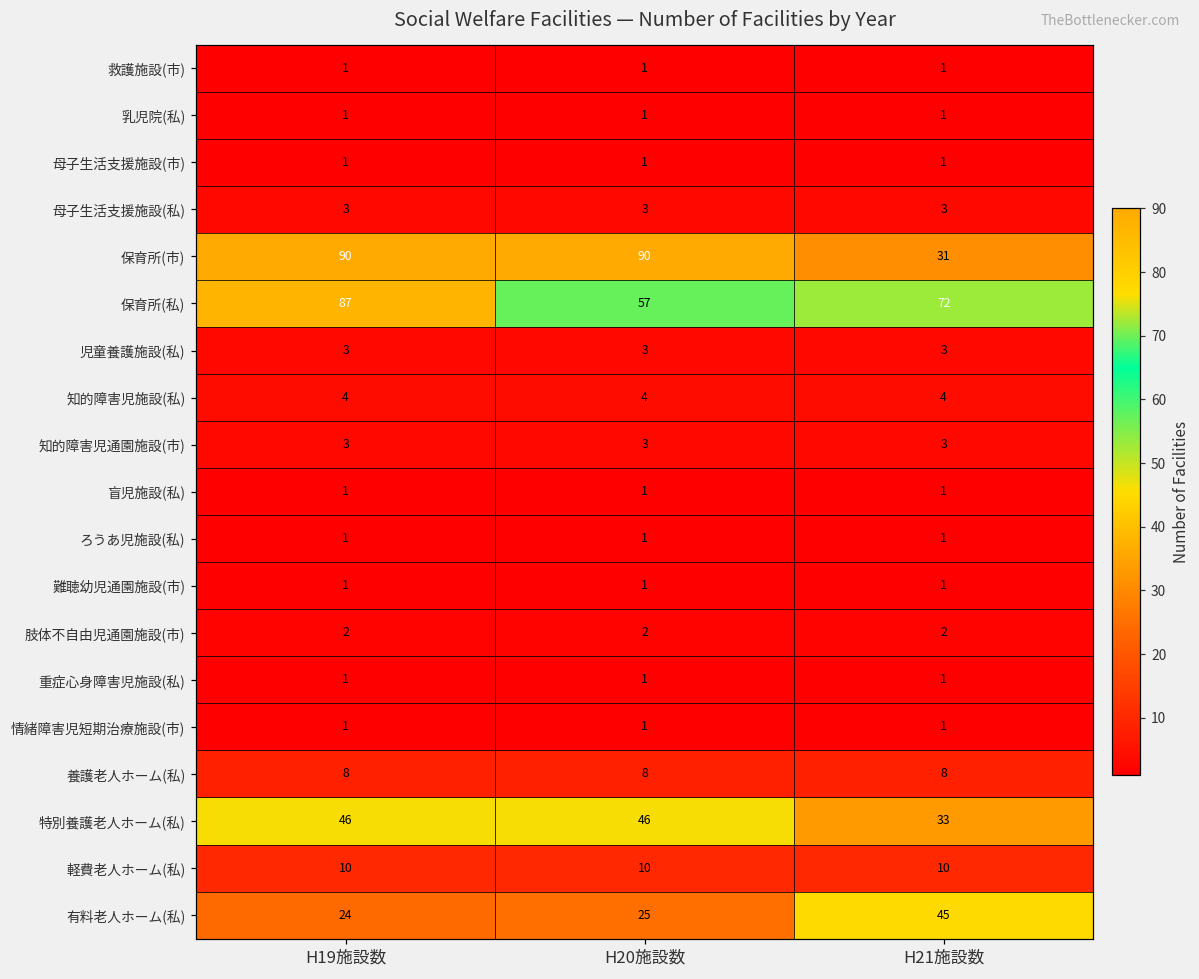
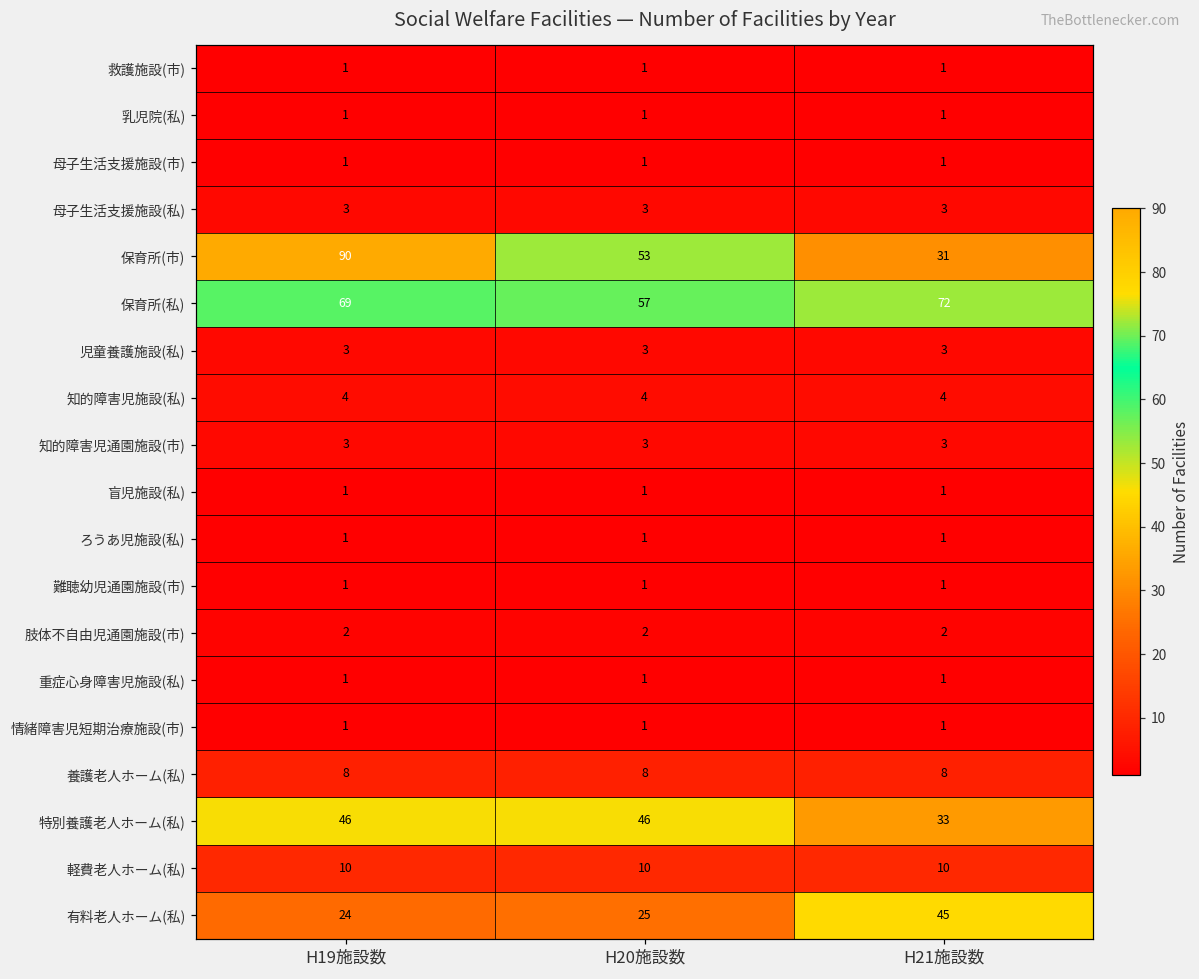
  {
    "救護施設(市)": {
      "H19施設数": 1,
      "H20施設数": 1,
      "H21施設数": 1
    },
    "乳児院(私)": {
      "H19施設数": 1,
      "H20施設数": 1,
      "H21施設数": 1
    },
    "母子生活支援施設(市)": {
      "H19施設数": 1,
      "H20施設数": 1,
      "H21施設数": 1
    },
    "母子生活支援施設(私)": {
      "H19施設数": 3,
      "H20施設数": 3,
      "H21施設数": 3
    },
    "保育所(市)": {
      "H19施設数": 90,
-     "H20施設数": 90,
+     "H20施設数": 53,
      "H21施設数": 31
    },
    "保育所(私)": {
-     "H19施設数": 87,
+     "H19施設数": 69,
      "H20施設数": 57,
      "H21施設数": 72
    },
    "児童養護施設(私)": {
      "H19施設数": 3,
      "H20施設数": 3,
      "H21施設数": 3
    },
    "知的障害児施設(私)": {
      "H19施設数": 4,
      "H20施設数": 4,
      "H21施設数": 4
    },
    "知的障害児通園施設(市)": {
      "H19施設数": 3,
      "H20施設数": 3,
      "H21施設数": 3
    },
    "盲児施設(私)": {
      "H19施設数": 1,
      "H20施設数": 1,
      "H21施設数": 1
    },
    "ろうあ児施設(私)": {
      "H19施設数": 1,
      "H20施設数": 1,
      "H21施設数": 1
    },
    "難聴幼児通園施設(市)": {
      "H19施設数": 1,
      "H20施設数": 1,
      "H21施設数": 1
    },
    "肢体不自由児通園施設(市)": {
      "H19施設数": 2,
      "H20施設数": 2,
      "H21施設数": 2
    },
    "重症心身障害児施設(私)": {
      "H19施設数": 1,
      "H20施設数": 1,
      "H21施設数": 1
    },
    "情緒障害児短期治療施設(市)": {
      "H19施設数": 1,
      "H20施設数": 1,
      "H21施設数": 1
    },
    "養護老人ホーム(私)": {
      "H19施設数": 8,
      "H20施設数": 8,
      "H21施設数": 8
    },
    "特別養護老人ホーム(私)": {
      "H19施設数": 46,
      "H20施設数": 46,
      "H21施設数": 33
    },
    "軽費老人ホーム(私)": {
      "H19施設数": 10,
      "H20施設数": 10,
      "H21施設数": 10
    },
    "有料老人ホーム(私)": {
      "H19施設数": 24,
      "H20施設数": 25,
      "H21施設数": 45
    }
  }
